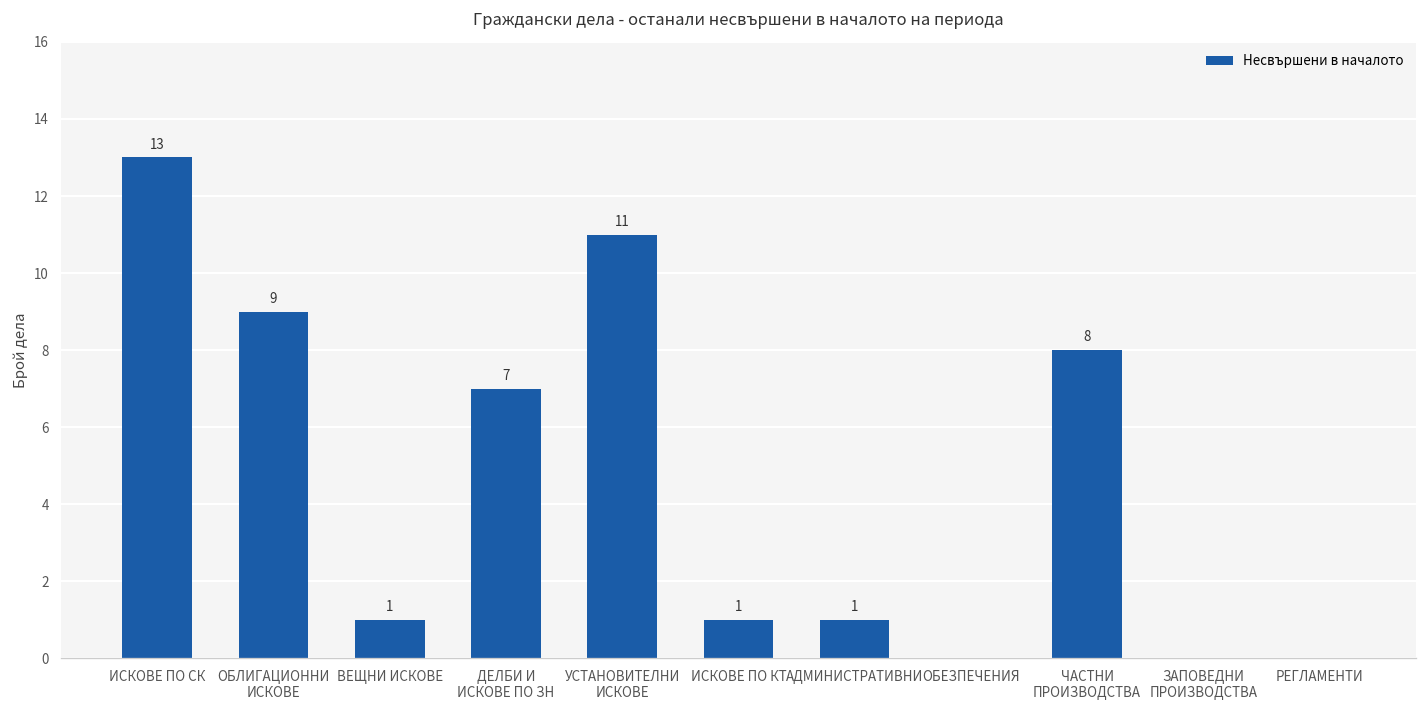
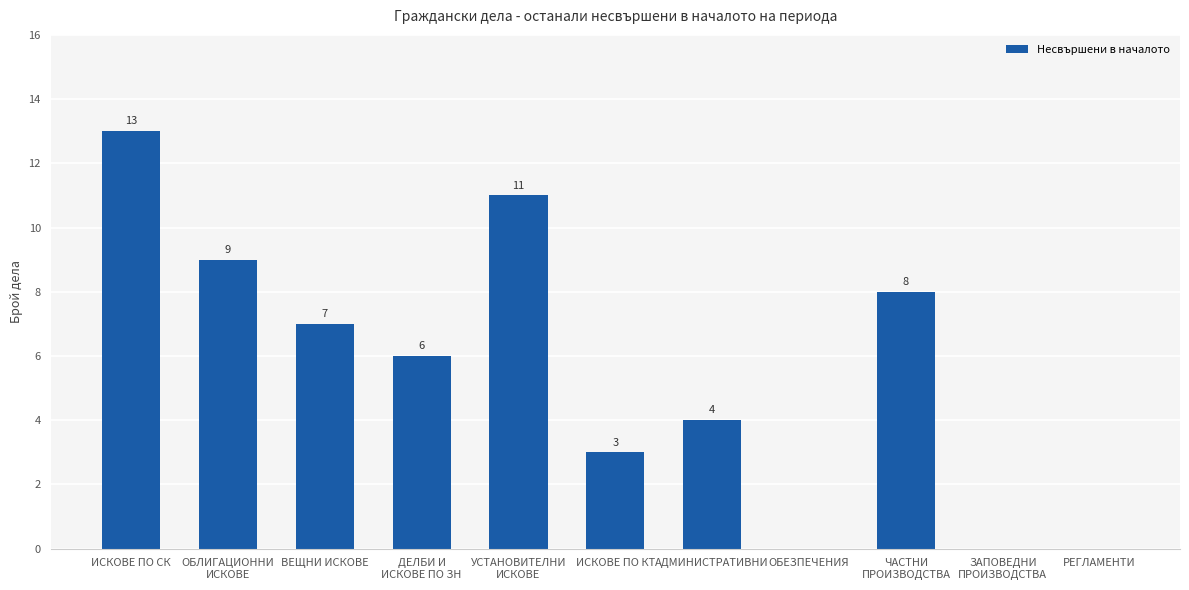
  {
    "ИСКОВЕ ПО СК": 13,
    "ОБЛИГАЦИОННИ ИСКОВЕ": 9,
-   "ВЕЩНИ ИСКОВЕ": 1,
-   "ДЕЛБИ И ИСКОВЕ ПО ЗН": 7,
+   "ВЕЩНИ ИСКОВЕ": 7,
+   "ДЕЛБИ И ИСКОВЕ ПО ЗН": 6,
    "УСТАНОВИТЕЛНИ ИСКОВЕ": 11,
-   "ИСКОВЕ ПО КТ": 1,
-   "АДМИНИСТРАТИВНИ": 1,
+   "ИСКОВЕ ПО КТ": 3,
+   "АДМИНИСТРАТИВНИ": 4,
    "ЧАСТНИ ПРОИЗВОДСТВА": 8
  }
